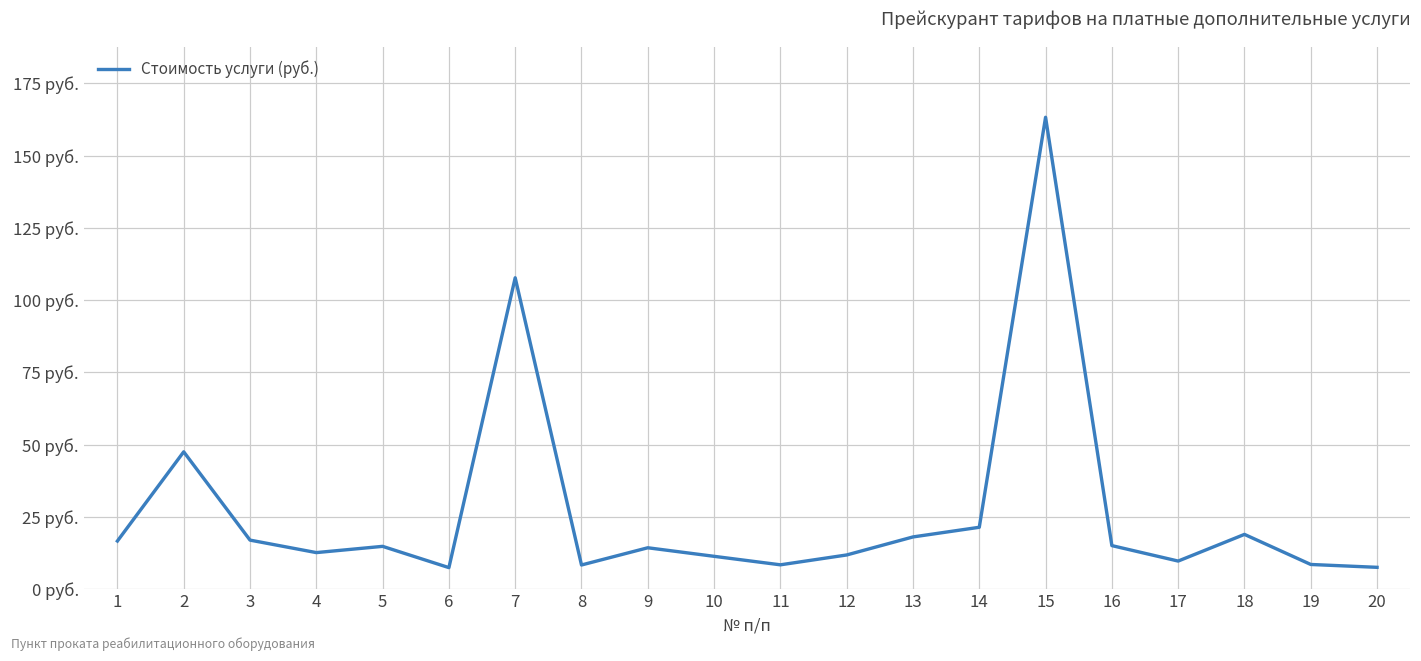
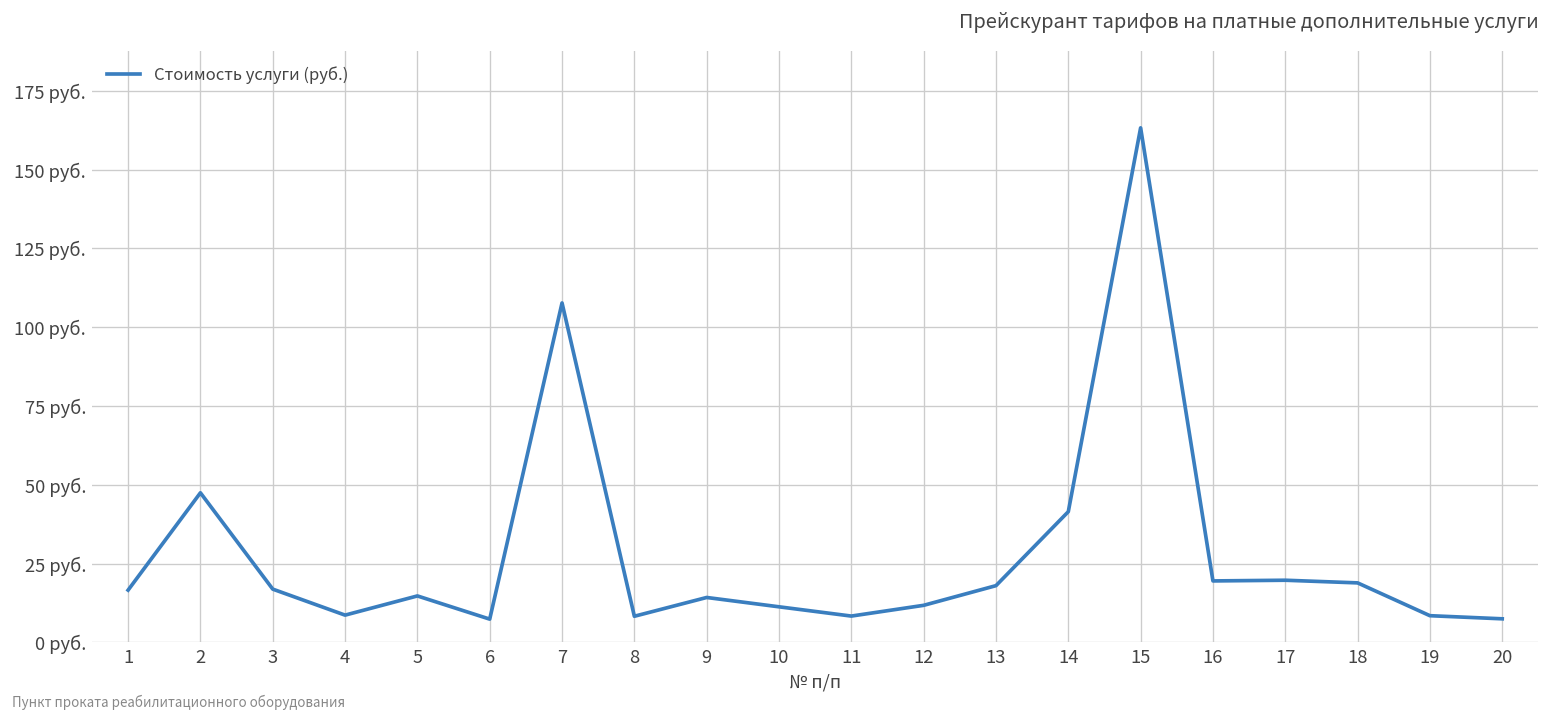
  {
    "1": "17 руб.",
    "2": "47 руб.",
    "3": "17 руб.",
-   "4": "13 руб.",
+   "4": "9 руб.",
    "5": "15 руб.",
    "6": "7 руб.",
    "7": "108 руб.",
    "8": "8 руб.",
    "9": "14 руб.",
    "10": "11 руб.",
    "11": "8 руб.",
    "12": "12 руб.",
    "13": "18 руб.",
-   "14": "21 руб.",
+   "14": "41 руб.",
    "15": "163 руб.",
-   "16": "15 руб.",
-   "17": "10 руб.",
+   "16": "20 руб.",
+   "17": "20 руб.",
    "18": "19 руб.",
    "19": "8 руб.",
    "20": "7 руб."
  }
